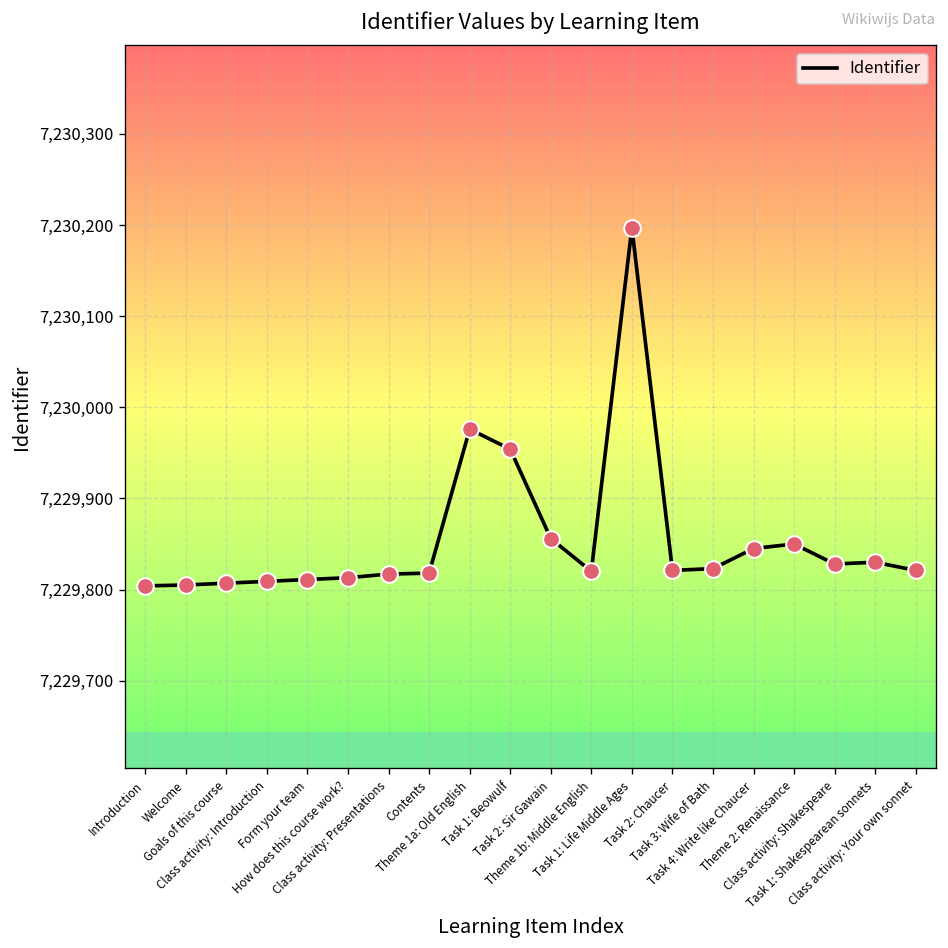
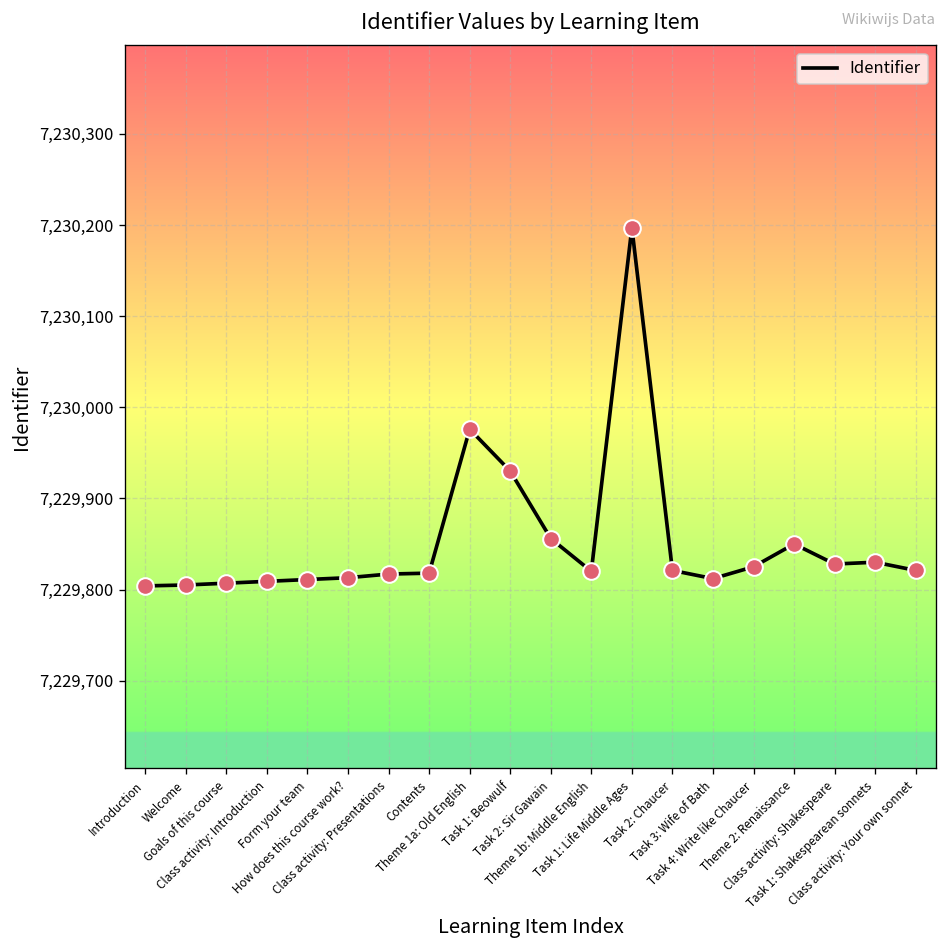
  {
    "Introduction": "7,229,800",
    "Welcome": "7,229,810",
    "Goals of this course": "7,229,810",
    "Class activity: Introduction": "7,229,810",
    "Form your team": "7,229,810",
    "How does this course work?": "7,229,810",
    "Class activity: Presentations": "7,229,820",
    "Contents": "7,229,820",
    "Theme 1a: Old English": "7,229,980",
-   "Task 1: Beowulf": "7,229,950",
+   "Task 1: Beowulf": "7,229,930",
    "Task 2: Sir Gawain": "7,229,860",
    "Theme 1b: Middle English": "7,229,820",
    "Task 1: Life Middle Ages": "7,230,200",
    "Task 2: Chaucer": "7,229,820",
-   "Task 3: Wife of Bath": "7,229,820",
-   "Task 4: Write like Chaucer": "7,229,850",
+   "Task 3: Wife of Bath": "7,229,810",
+   "Task 4: Write like Chaucer": "7,229,830",
    "Theme 2: Renaissance": "7,229,850",
    "Class activity: Shakespeare": "7,229,830",
    "Task 1: Shakespearean sonnets": "7,229,830",
    "Class activity: Your own sonnet": "7,229,820"
  }
